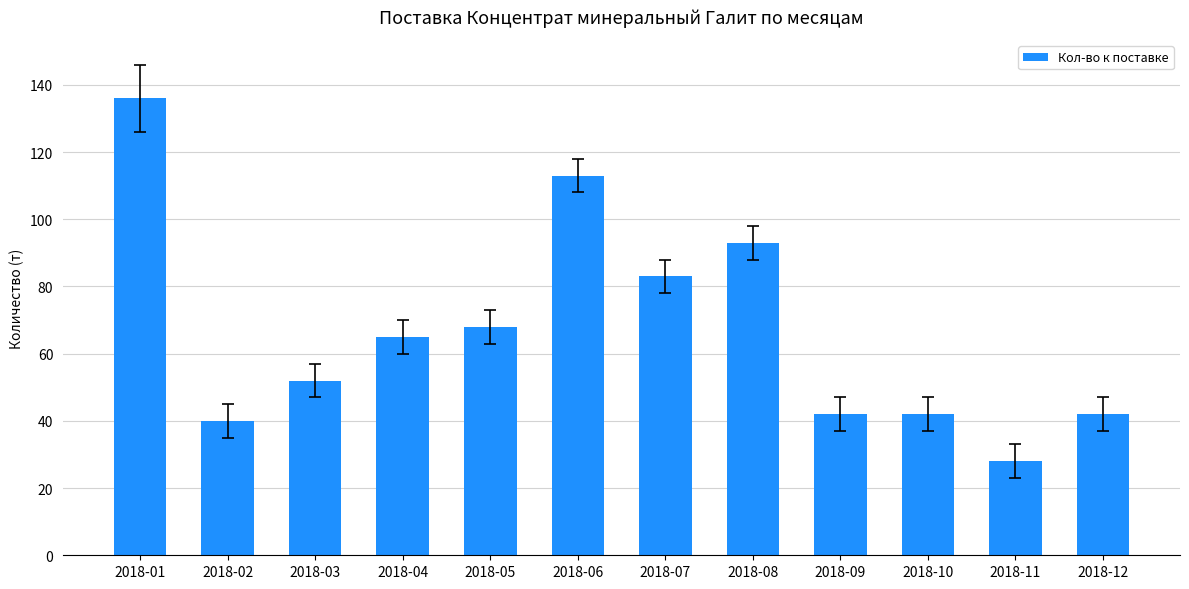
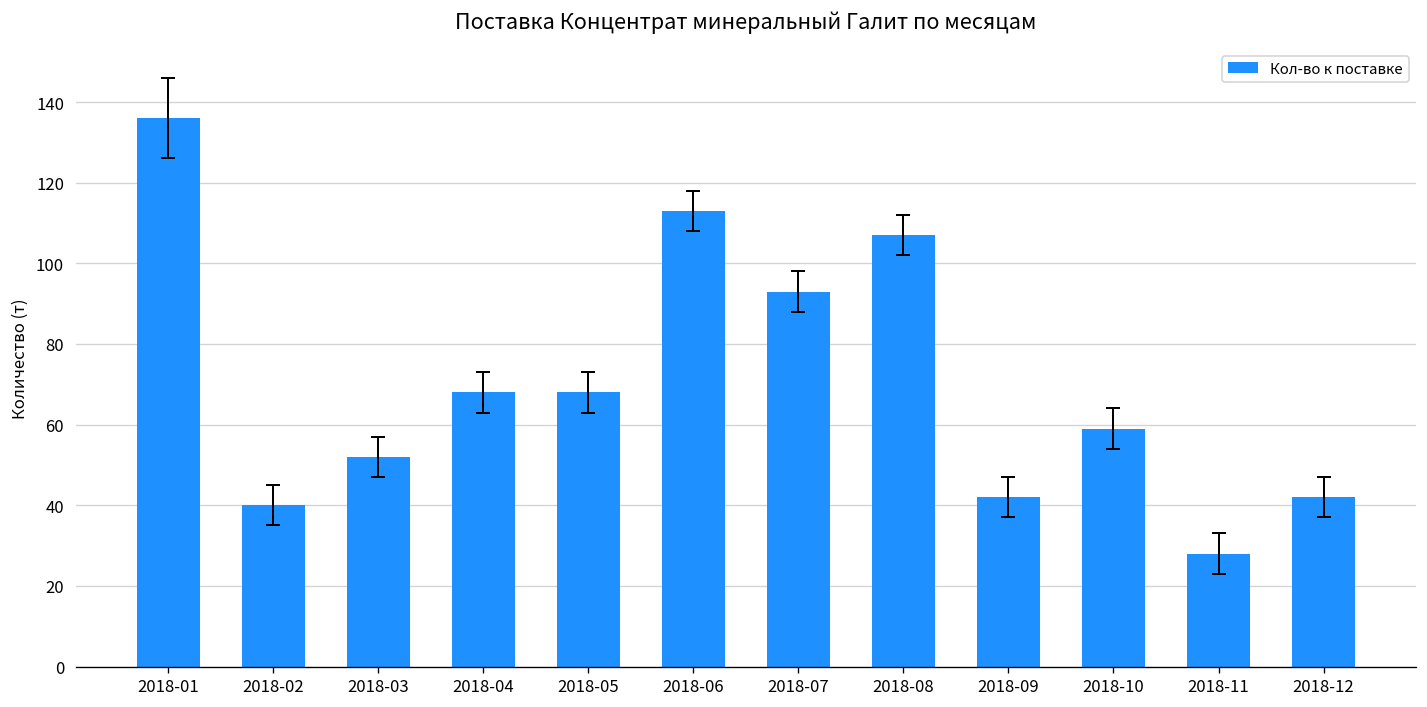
  {
    "Кол-во к поставке": {
      "2018-01": 136,
      "2018-02": 40,
      "2018-03": 52,
-     "2018-04": 65,
+     "2018-04": 68,
      "2018-05": 68,
      "2018-06": 113,
-     "2018-07": 83,
-     "2018-08": 93,
+     "2018-07": 93,
+     "2018-08": 107,
      "2018-09": 42,
-     "2018-10": 42,
+     "2018-10": 59,
      "2018-11": 28,
      "2018-12": 42
    }
  }
